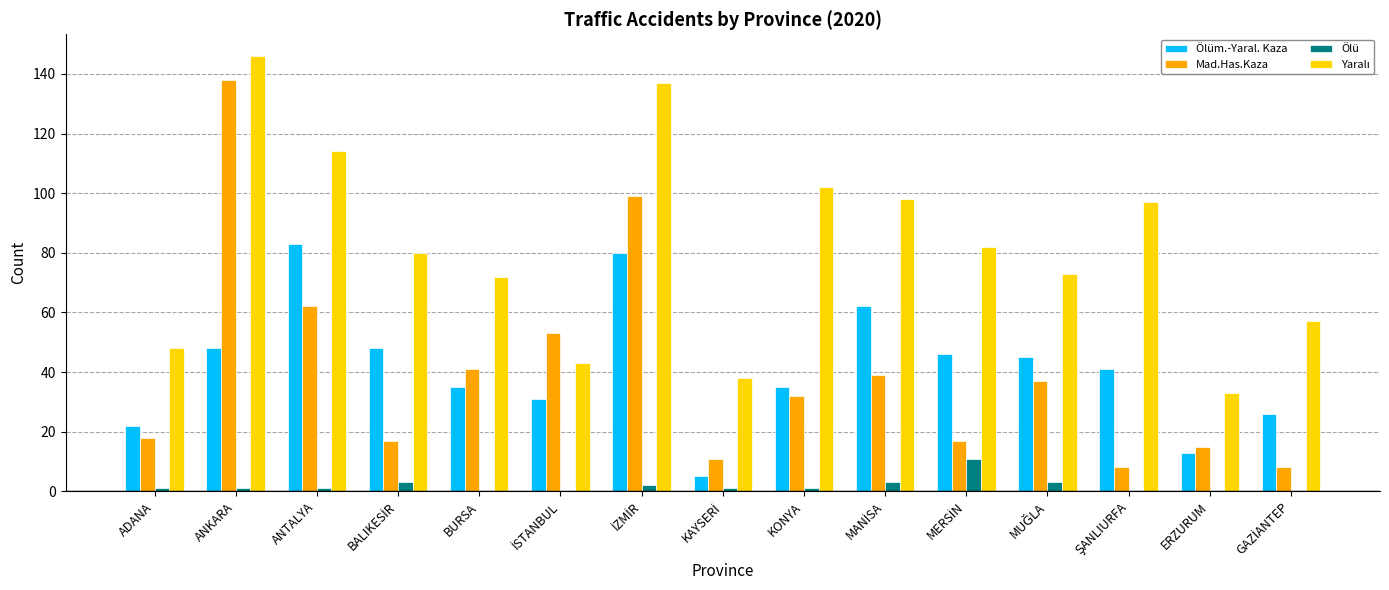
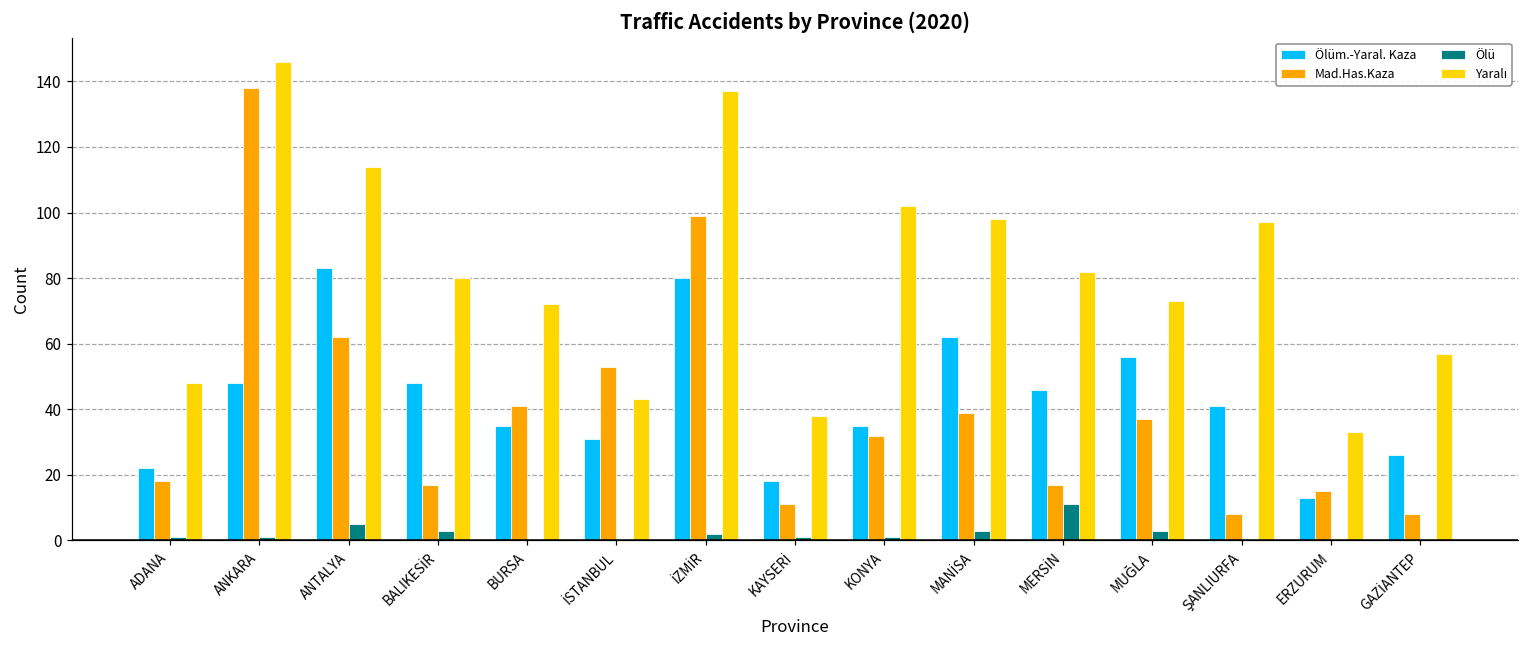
  {
    "Ölüm.-Yaral. Kaza": {
      "ADANA": 22,
      "ANKARA": 48,
      "ANTALYA": 83,
      "BALIKESİR": 48,
      "BURSA": 35,
      "İSTANBUL": 31,
      "İZMİR": 80,
-     "KAYSERİ": 5,
+     "KAYSERİ": 18,
      "KONYA": 35,
      "MANİSA": 62,
      "MERSİN": 46,
-     "MUĞLA": 45,
+     "MUĞLA": 56,
      "ŞANLIURFA": 41,
      "ERZURUM": 13,
      "GAZİANTEP": 26
    },
    "Ölü": {
      "ADANA": 1,
      "ANKARA": 1,
-     "ANTALYA": 1,
+     "ANTALYA": 5,
      "BALIKESİR": 3,
      "BURSA": 0,
      "İSTANBUL": 0,
      "İZMİR": 2,
      "KAYSERİ": 1,
      "KONYA": 1,
      "MANİSA": 3,
      "MERSİN": 11,
      "MUĞLA": 3,
      "ŞANLIURFA": 0,
      "ERZURUM": 0,
      "GAZİANTEP": 0
    }
  }
